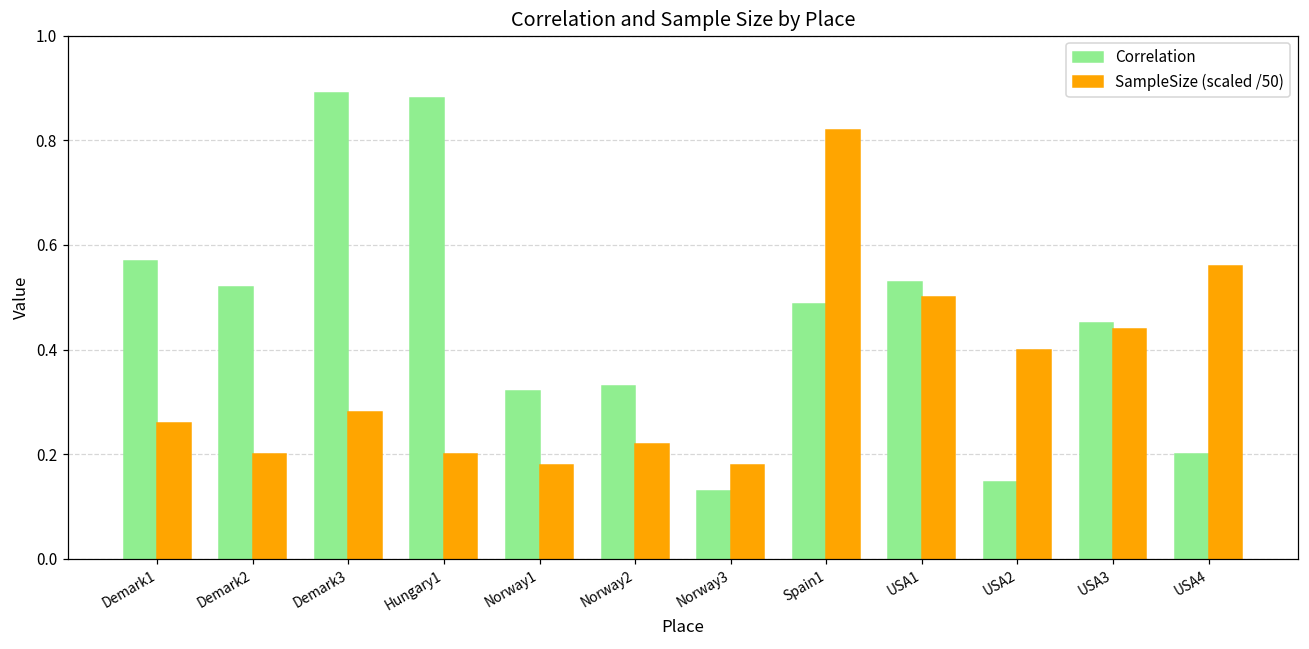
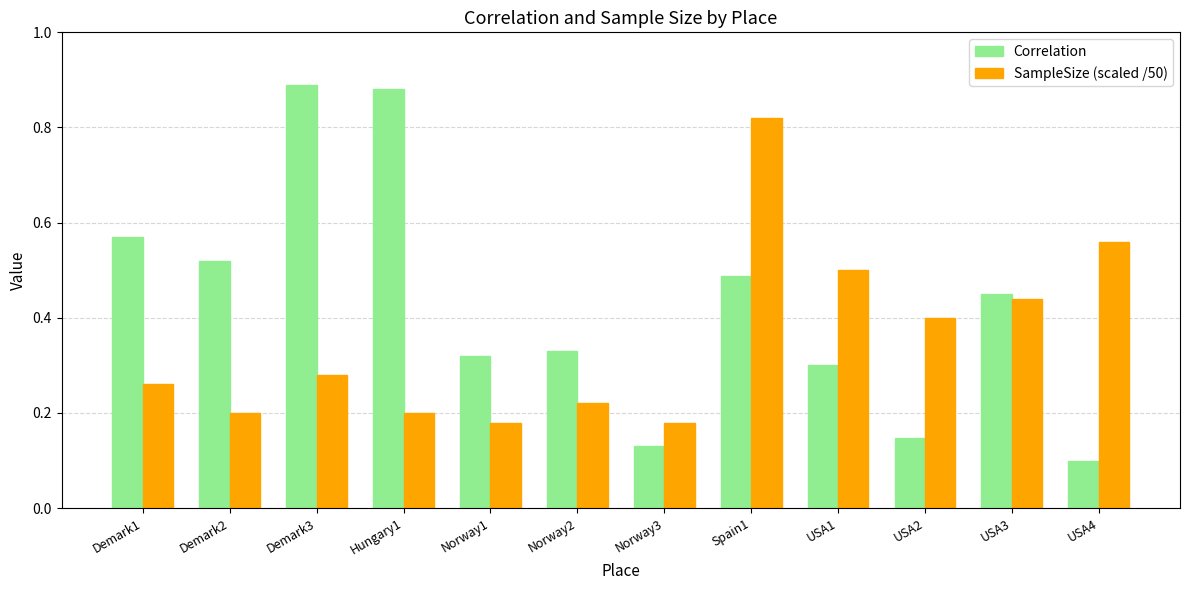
  {
    "Correlation": {
      "Demark1": 0.57,
      "Demark2": 0.52,
      "Demark3": 0.89,
      "Hungary1": 0.88,
      "Norway1": 0.32,
      "Norway2": 0.33,
      "Norway3": 0.13,
      "Spain1": 0.49,
-     "USA1": 0.53,
+     "USA1": 0.30,
      "USA2": 0.15,
      "USA3": 0.45,
-     "USA4": 0.2
+     "USA4": 0.1
    }
  }
